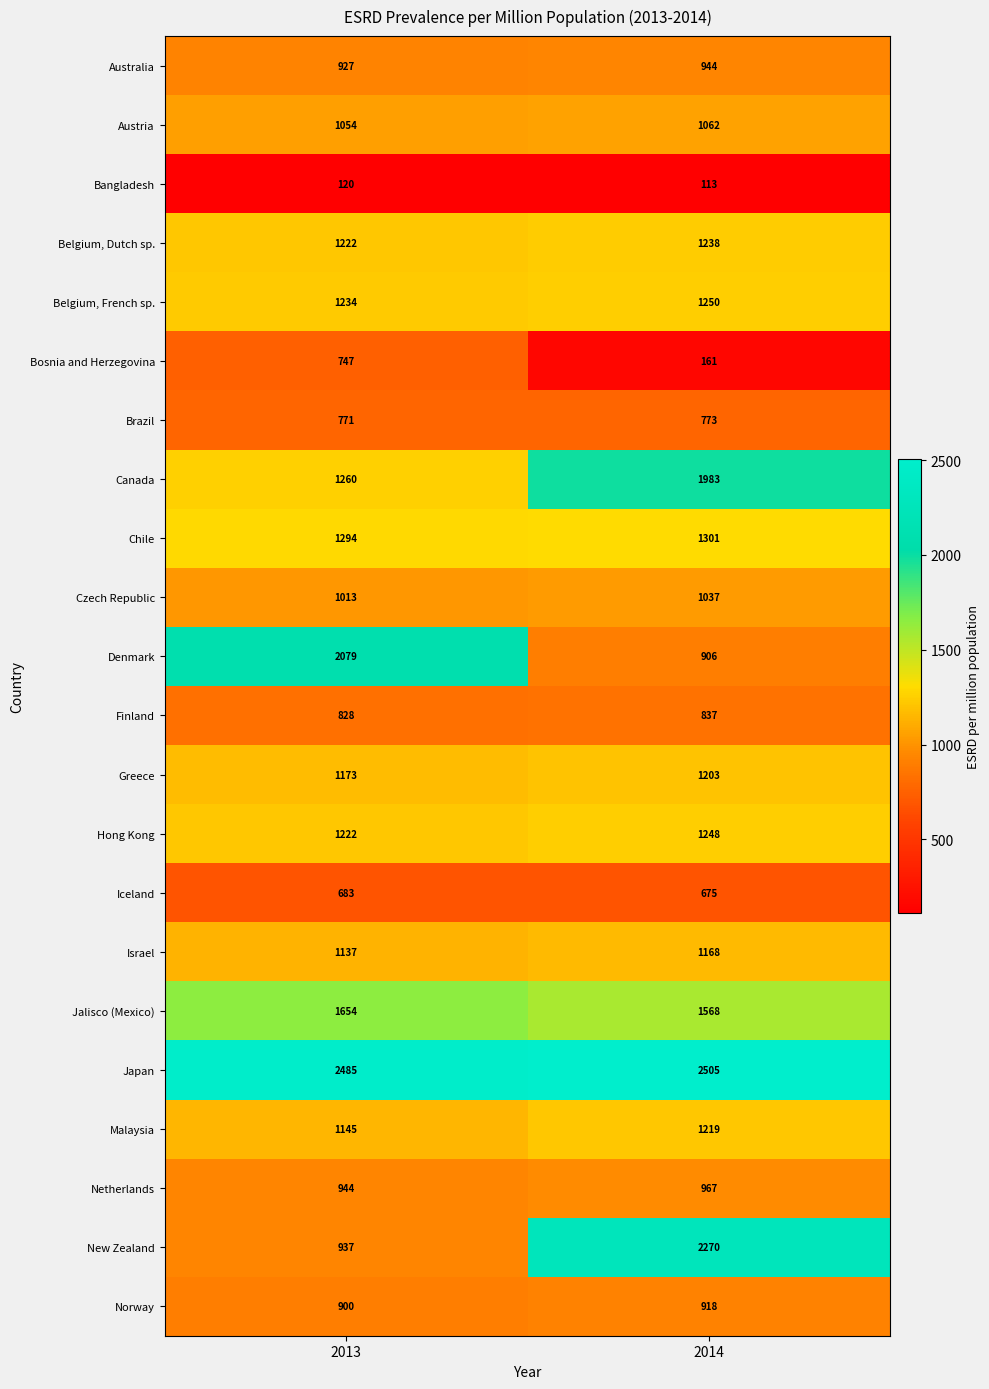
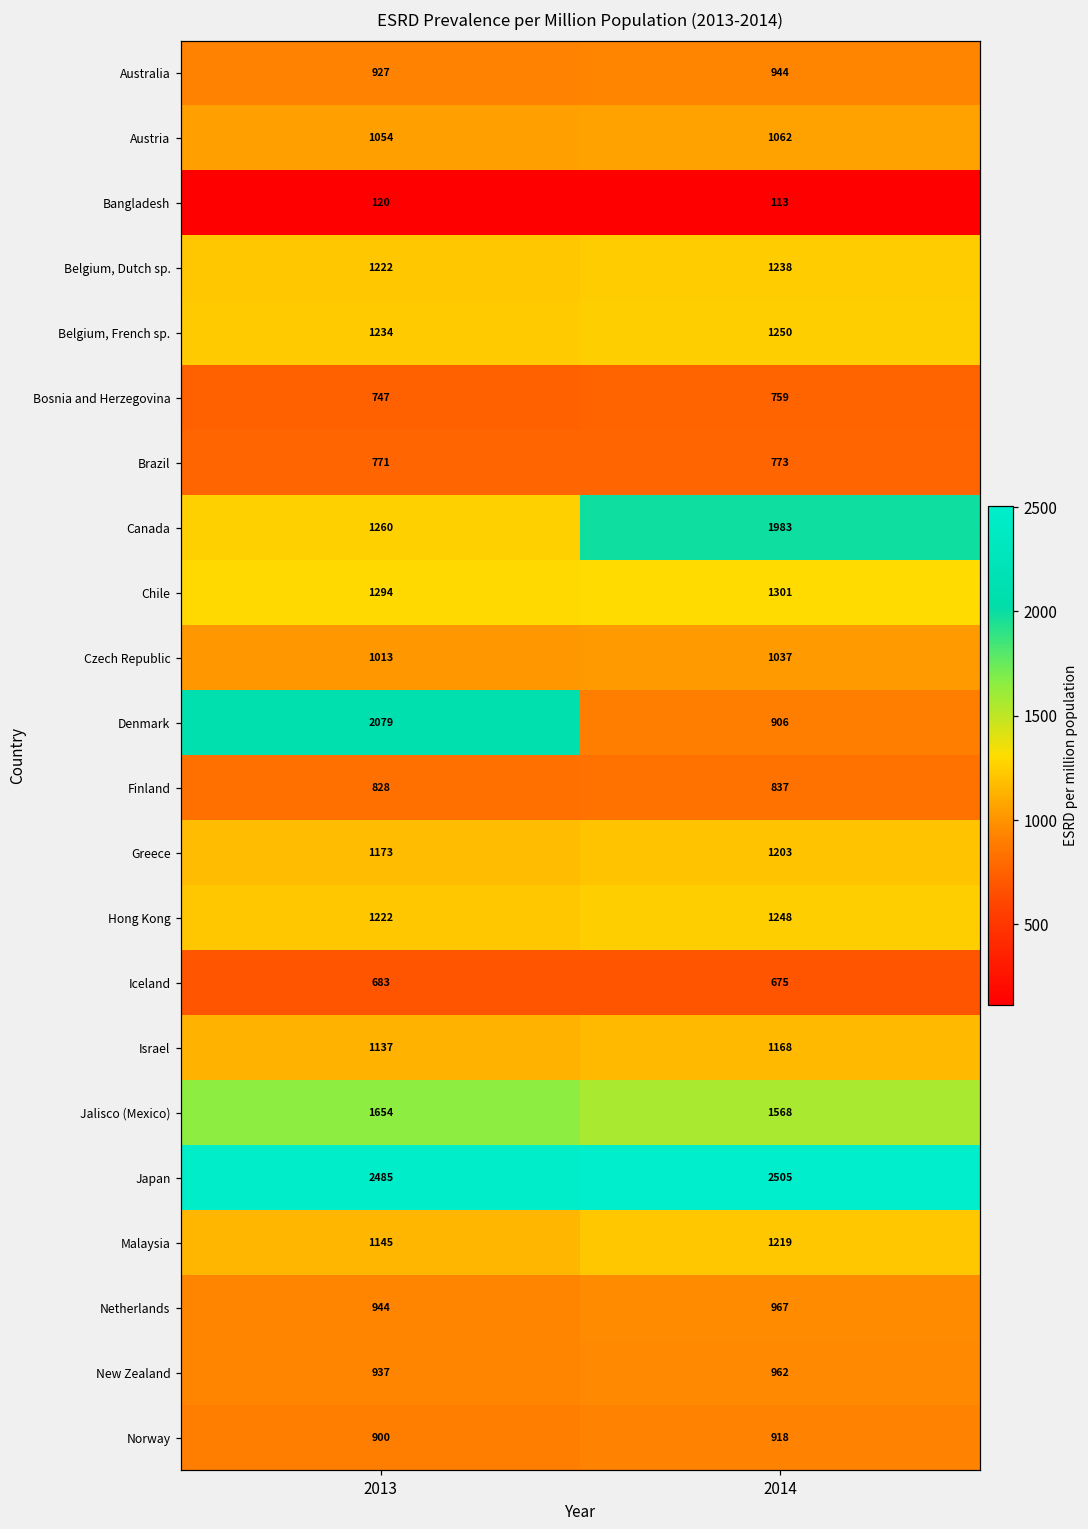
  {
    "Australia": {
      "2013": 927,
      "2014": 944
    },
    "Austria": {
      "2013": 1054,
      "2014": 1062
    },
    "Bangladesh": {
      "2013": 120,
      "2014": 113
    },
    "Belgium, Dutch sp.": {
      "2013": 1222,
      "2014": 1238
    },
    "Belgium, French sp.": {
      "2013": 1234,
      "2014": 1250
    },
    "Bosnia and Herzegovina": {
      "2013": 747,
-     "2014": 161
+     "2014": 759
    },
    "Brazil": {
      "2013": 771,
      "2014": 773
    },
    "Canada": {
      "2013": 1260,
      "2014": 1983
    },
    "Chile": {
      "2013": 1294,
      "2014": 1301
    },
    "Czech Republic": {
      "2013": 1013,
      "2014": 1037
    },
    "Denmark": {
      "2013": 2079,
      "2014": 906
    },
    "Finland": {
      "2013": 828,
      "2014": 837
    },
    "Greece": {
      "2013": 1173,
      "2014": 1203
    },
    "Hong Kong": {
      "2013": 1222,
      "2014": 1248
    },
    "Iceland": {
      "2013": 683,
      "2014": 675
    },
    "Israel": {
      "2013": 1137,
      "2014": 1168
    },
    "Jalisco (Mexico)": {
      "2013": 1654,
      "2014": 1568
    },
    "Japan": {
      "2013": 2485,
      "2014": 2505
    },
    "Malaysia": {
      "2013": 1145,
      "2014": 1219
    },
    "Netherlands": {
      "2013": 944,
      "2014": 967
    },
    "New Zealand": {
      "2013": 937,
-     "2014": 2270
+     "2014": 962
    },
    "Norway": {
      "2013": 900,
      "2014": 918
    }
  }
